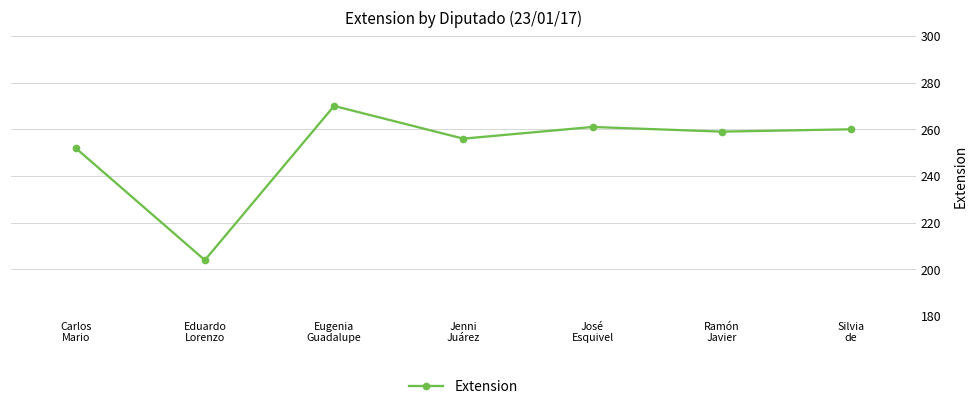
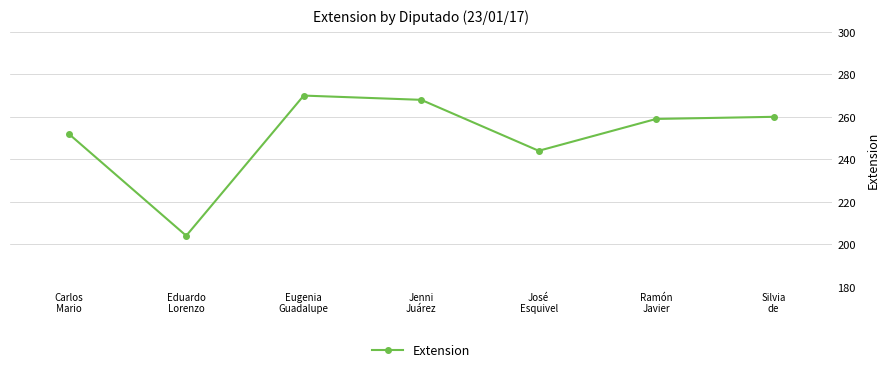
  {
    "Carlos Mario": 252,
    "Eduardo Lorenzo": 204,
    "Eugenia Guadalupe": 270,
-   "Jenni Juárez": 256,
-   "José Esquivel": 261,
+   "Jenni Juárez": 268,
+   "José Esquivel": 244,
    "Ramón Javier": 259,
    "Silvia de": 260
  }
